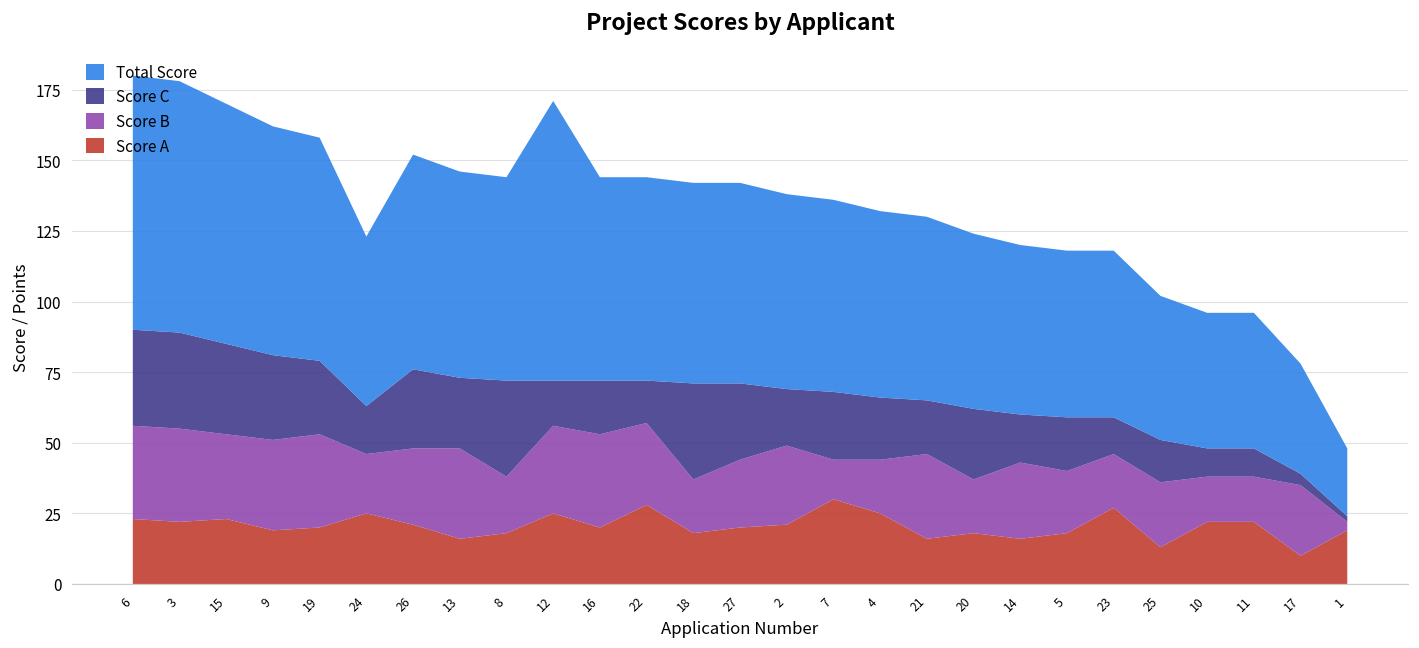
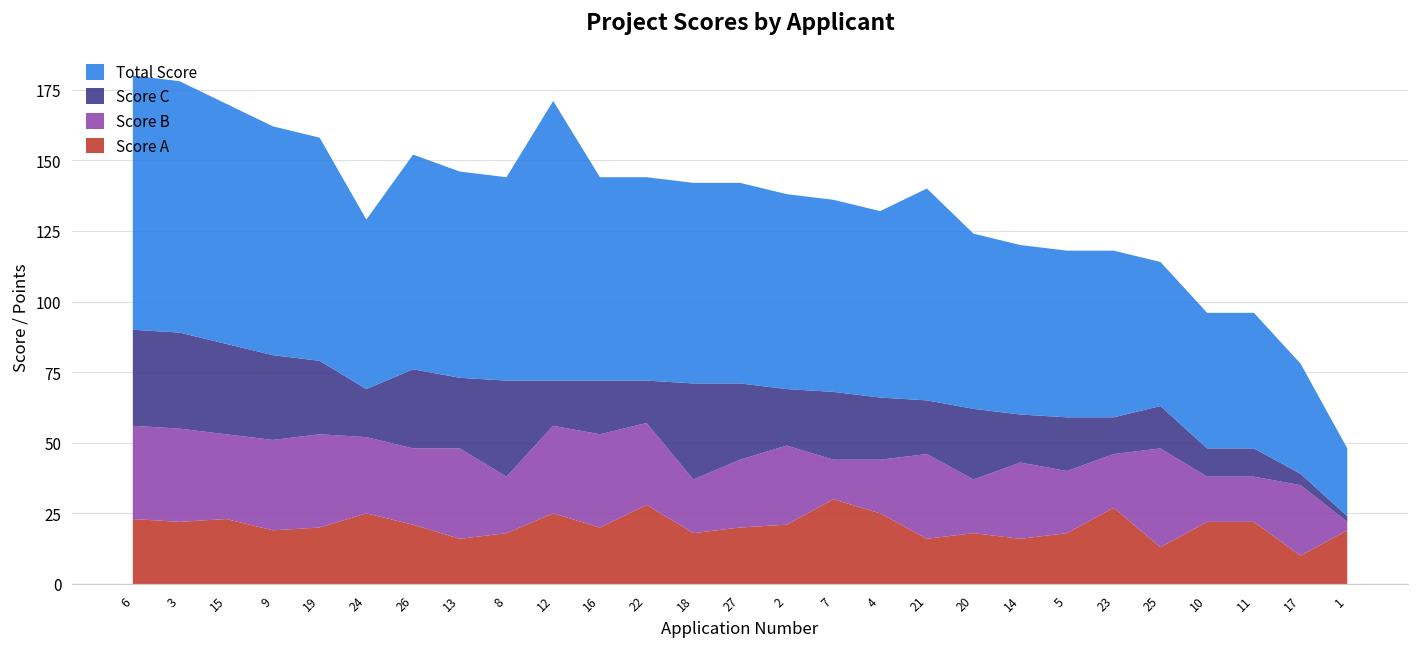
  {
    "Score A": {
      "6": 23,
      "3": 22,
      "15": 23,
      "9": 19,
      "19": 20,
      "24": 25,
      "26": 21,
      "13": 16,
      "8": 18,
      "12": 25,
      "16": 20,
      "22": 28,
      "18": 18,
      "27": 20,
      "2": 21,
      "7": 30,
      "4": 25,
      "21": 16,
      "20": 18,
      "14": 16,
      "5": 18,
      "23": 27,
      "25": 13,
      "10": 22,
      "11": 22,
      "17": 10,
      "1": 19
    },
    "Score B": {
      "6": 33,
      "3": 33,
      "15": 30,
      "9": 32,
      "19": 33,
-     "24": 21,
+     "24": 27,
      "26": 27,
      "13": 32,
      "8": 20,
      "12": 31,
      "16": 33,
      "22": 29,
      "18": 19,
      "27": 24,
      "2": 28,
      "7": 14,
      "4": 19,
      "21": 30,
      "20": 19,
      "14": 27,
      "5": 22,
      "23": 19,
-     "25": 23,
+     "25": 35,
      "10": 16,
      "11": 16,
      "17": 25,
      "1": 3
    },
    "Score C": {
      "6": 34,
      "3": 34,
      "15": 32,
      "9": 30,
      "19": 26,
      "24": 17,
      "26": 28,
      "13": 25,
      "8": 34,
      "12": 16,
      "16": 19,
      "22": 15,
      "18": 34,
      "27": 27,
      "2": 20,
      "7": 24,
      "4": 22,
      "21": 19,
      "20": 25,
      "14": 17,
      "5": 19,
      "23": 13,
      "25": 15,
      "10": 10,
      "11": 10,
      "17": 4,
      "1": 2
    },
    "Total Score": {
      "6": 90,
      "3": 89,
      "15": 85,
      "9": 81,
      "19": 79,
      "24": 60,
      "26": 76,
      "13": 73,
      "8": 72,
      "12": 99,
      "16": 72,
      "22": 72,
      "18": 71,
      "27": 71,
      "2": 69,
      "7": 68,
      "4": 66,
-     "21": 65,
+     "21": 75,
      "20": 62,
      "14": 60,
      "5": 59,
      "23": 59,
      "25": 51,
      "10": 48,
      "11": 48,
      "17": 39,
      "1": 24
    }
  }
